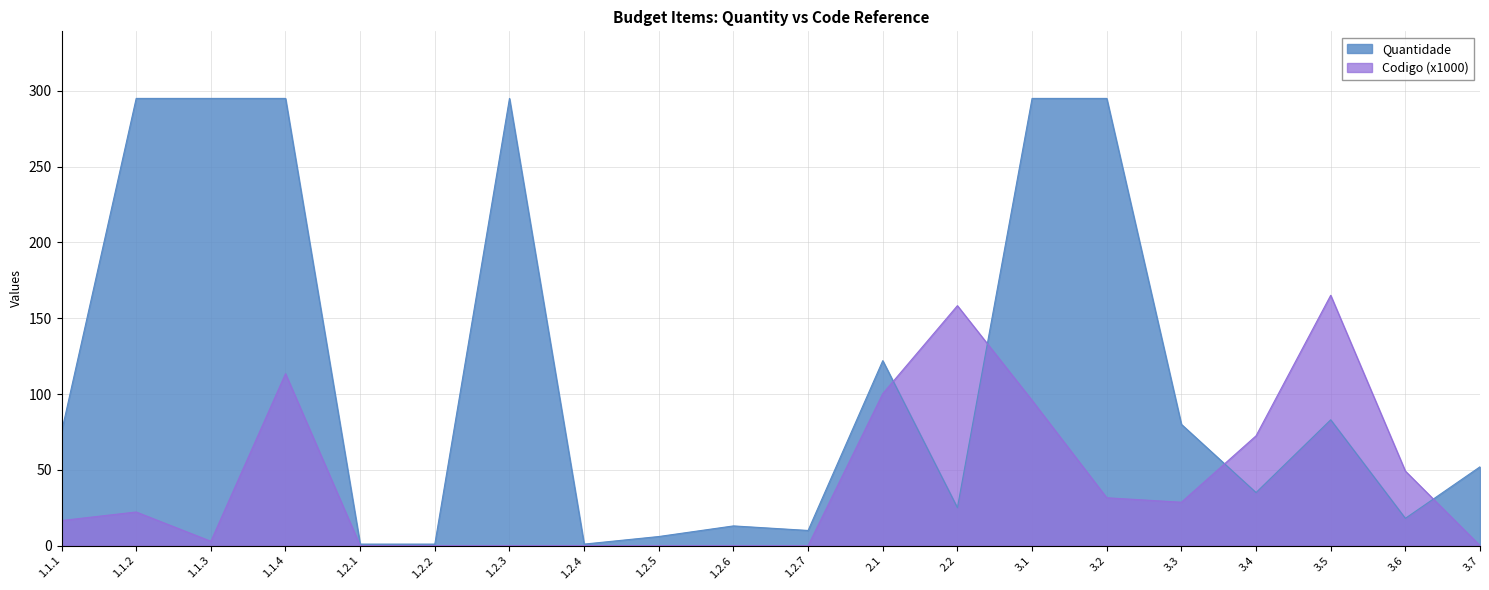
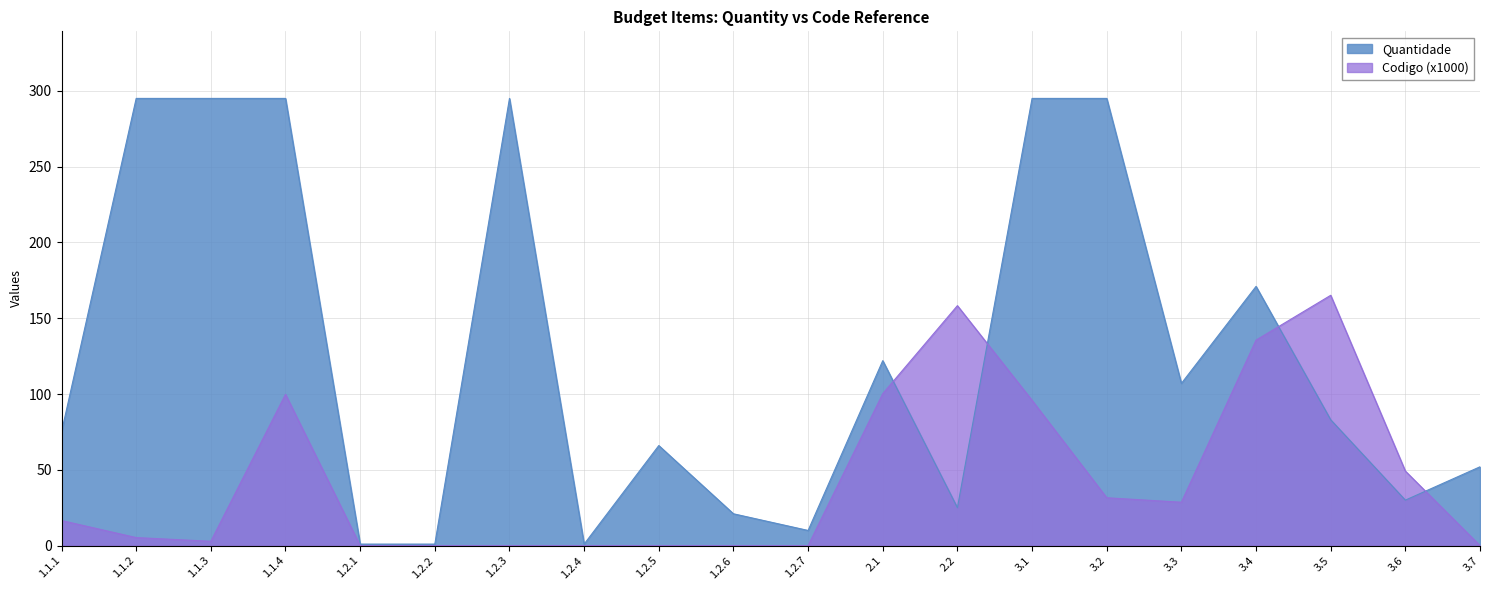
  {
    "Quantidade": {
      "1.1.1": 75,
      "1.1.2": 295,
      "1.1.3": 295,
      "1.1.4": 295,
      "1.2.3": 295,
-     "1.2.5": 6,
-     "1.2.6": 13,
+     "1.2.5": 66,
+     "1.2.6": 21,
      "1.2.7": 10,
      "2.1": 122,
      "2.2": 25,
      "3.1": 295,
      "3.2": 295,
-     "3.3": 80,
-     "3.4": 35,
+     "3.3": 107,
+     "3.4": 171,
      "3.5": 83,
-     "3.6": 18,
+     "3.6": 30,
      "3.7": 52
    },
    "Codigo (x1000)": {
      "1.1.1": 17,
-     "1.1.2": 22,
+     "1.1.2": 5,
      "1.1.3": 3,
-     "1.1.4": 113,
+     "1.1.4": 100,
      "1.2.3": 0,
      "1.2.5": 0,
      "1.2.6": 0,
      "1.2.7": 0,
      "2.1": 100,
      "2.2": 158,
      "3.1": 96,
      "3.2": 32,
      "3.3": 29,
-     "3.4": 72,
+     "3.4": 136,
      "3.5": 165,
      "3.6": 49,
      "3.7": 0
    }
  }
